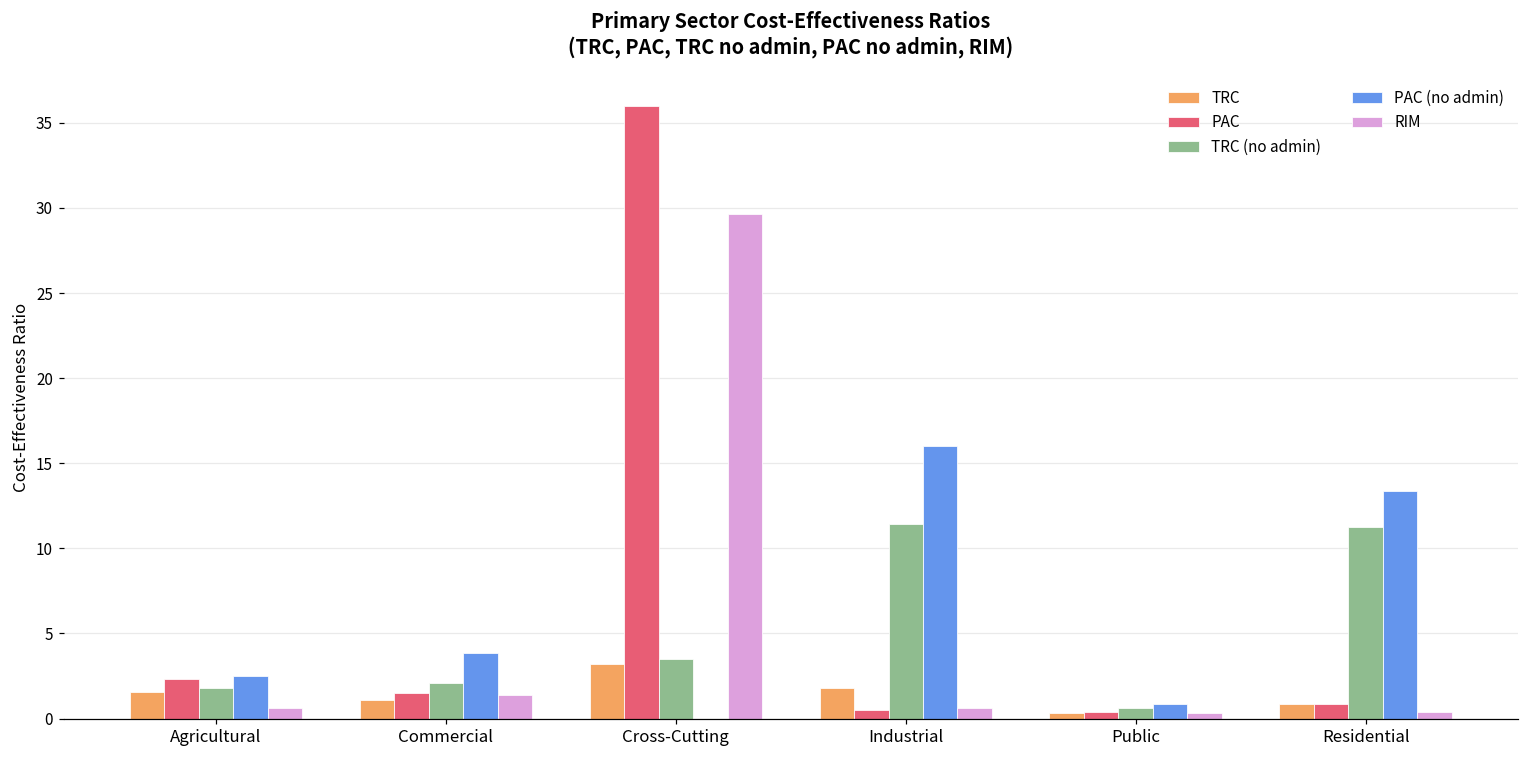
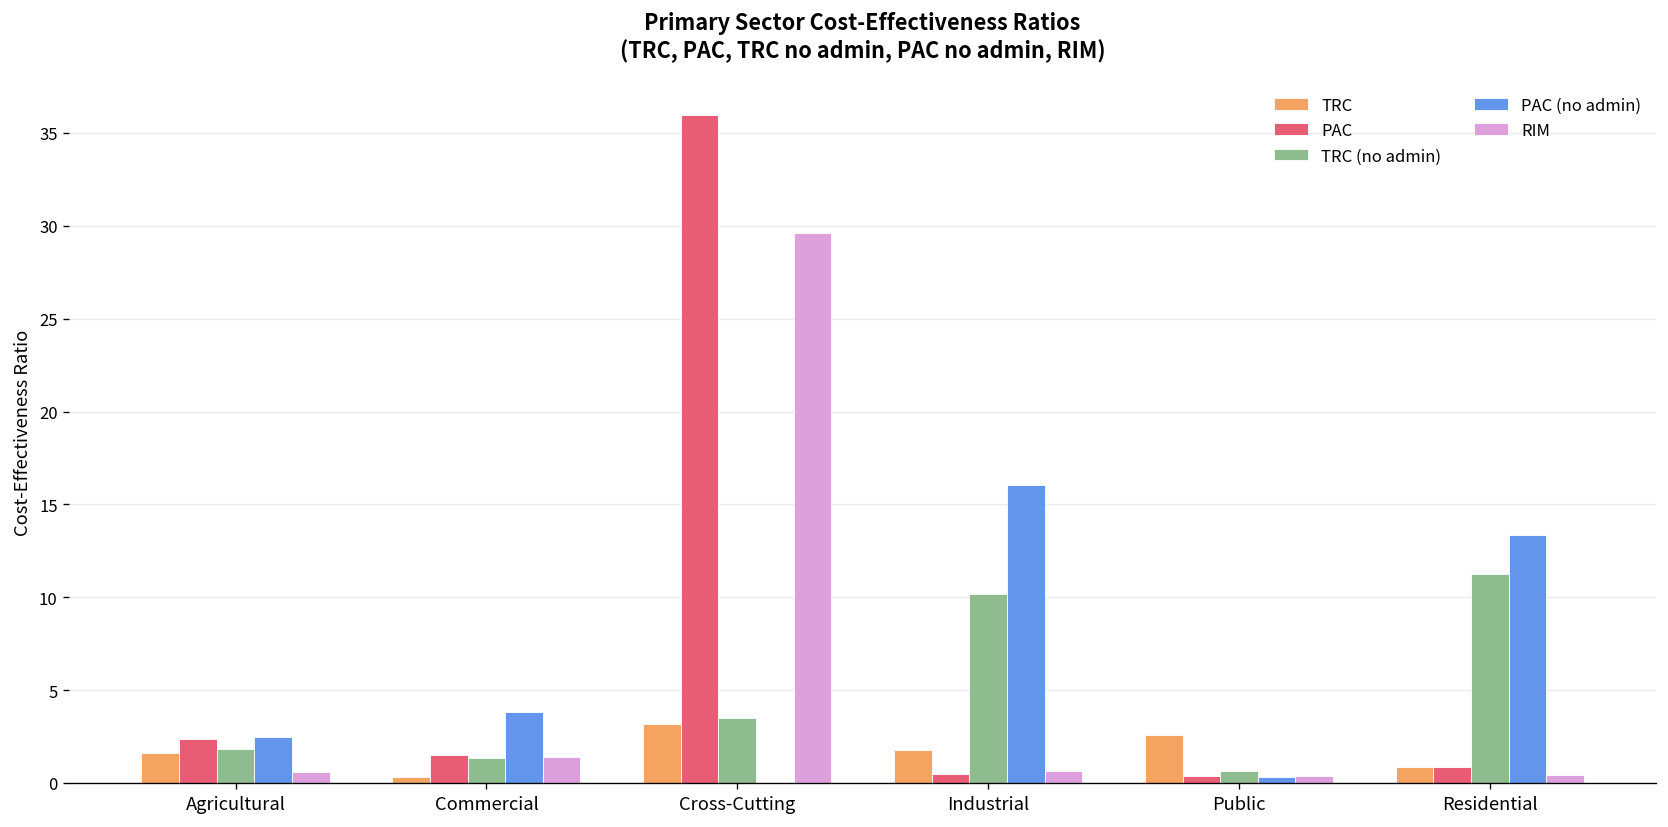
  {
    "TRC": {
      "Agricultural": 1.6,
-     "Commercial": 1.1,
+     "Commercial": 0.3,
      "Cross-Cutting": 3.2,
      "Industrial": 1.8,
-     "Public": 0.3,
+     "Public": 2.6,
      "Residential": 0.9
    },
    "PAC": {
      "Agricultural": 2.4,
      "Commercial": 1.5,
      "Cross-Cutting": 36.0,
      "Industrial": 0.5,
      "Public": 0.4,
      "Residential": 0.9
    },
    "TRC (no admin)": {
      "Agricultural": 1.8,
-     "Commercial": 2.1,
+     "Commercial": 1.4,
      "Cross-Cutting": 3.5,
-     "Industrial": 11.4,
+     "Industrial": 10.2,
      "Public": 0.6,
      "Residential": 11.2
    },
    "PAC (no admin)": {
      "Agricultural": 2.5,
      "Commercial": 3.8,
      "Cross-Cutting": 0.0,
      "Industrial": 16.0,
-     "Public": 0.9,
+     "Public": 0.3,
      "Residential": 13.3
    },
    "RIM": {
      "Agricultural": 0.6,
      "Commercial": 1.4,
      "Cross-Cutting": 29.6,
      "Industrial": 0.6,
      "Public": 0.4,
      "Residential": 0.4
    }
  }
